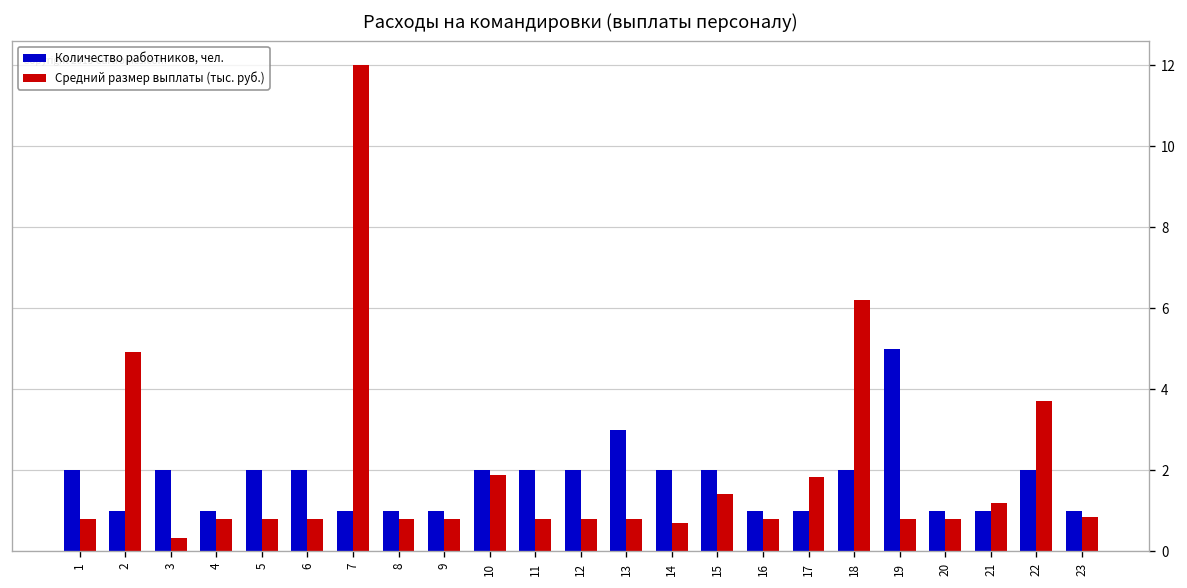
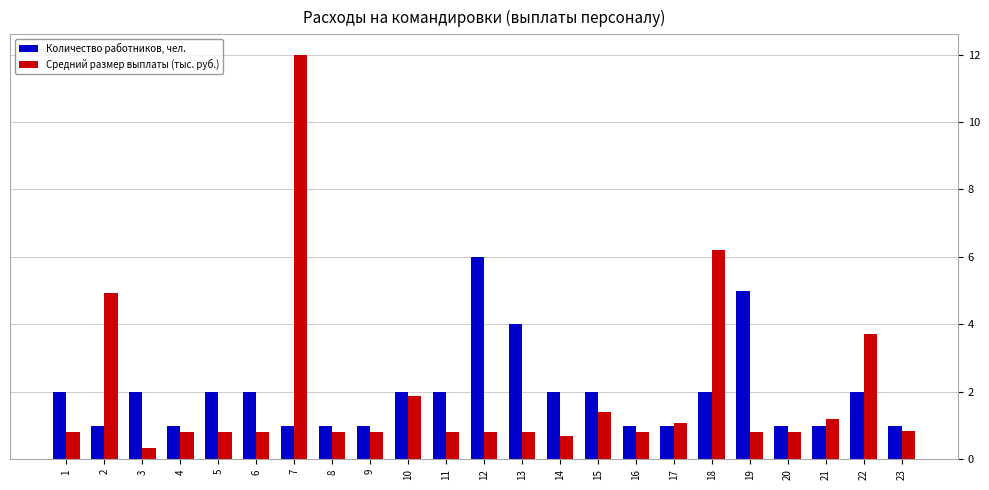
  {
    "Количество работников, чел.": {
      "1": 2,
      "2": 1,
      "3": 2,
      "4": 1,
      "5": 2,
      "6": 2,
      "7": 1,
      "8": 1,
      "9": 1,
      "10": 2,
      "11": 2,
-     "12": 2,
-     "13": 3,
+     "12": 6,
+     "13": 4,
      "14": 2,
      "15": 2,
      "16": 1,
      "17": 1,
      "18": 2,
      "19": 5,
      "20": 1,
      "21": 1,
      "22": 2,
      "23": 1
    },
    "Средний размер выплаты (тыс. руб.)": {
      "1": 0.8,
      "2": 4.9,
      "3": 0.3,
      "4": 0.8,
      "5": 0.8,
      "6": 0.8,
      "7": 12.0,
      "8": 0.8,
      "9": 0.8,
      "10": 1.9,
      "11": 0.8,
      "12": 0.8,
      "13": 0.8,
      "14": 0.7,
      "15": 1.4,
      "16": 0.8,
-     "17": 1.8,
+     "17": 1.1,
      "18": 6.2,
      "19": 0.8,
      "20": 0.8,
      "21": 1.2,
      "22": 3.7,
      "23": 0.8
    }
  }
